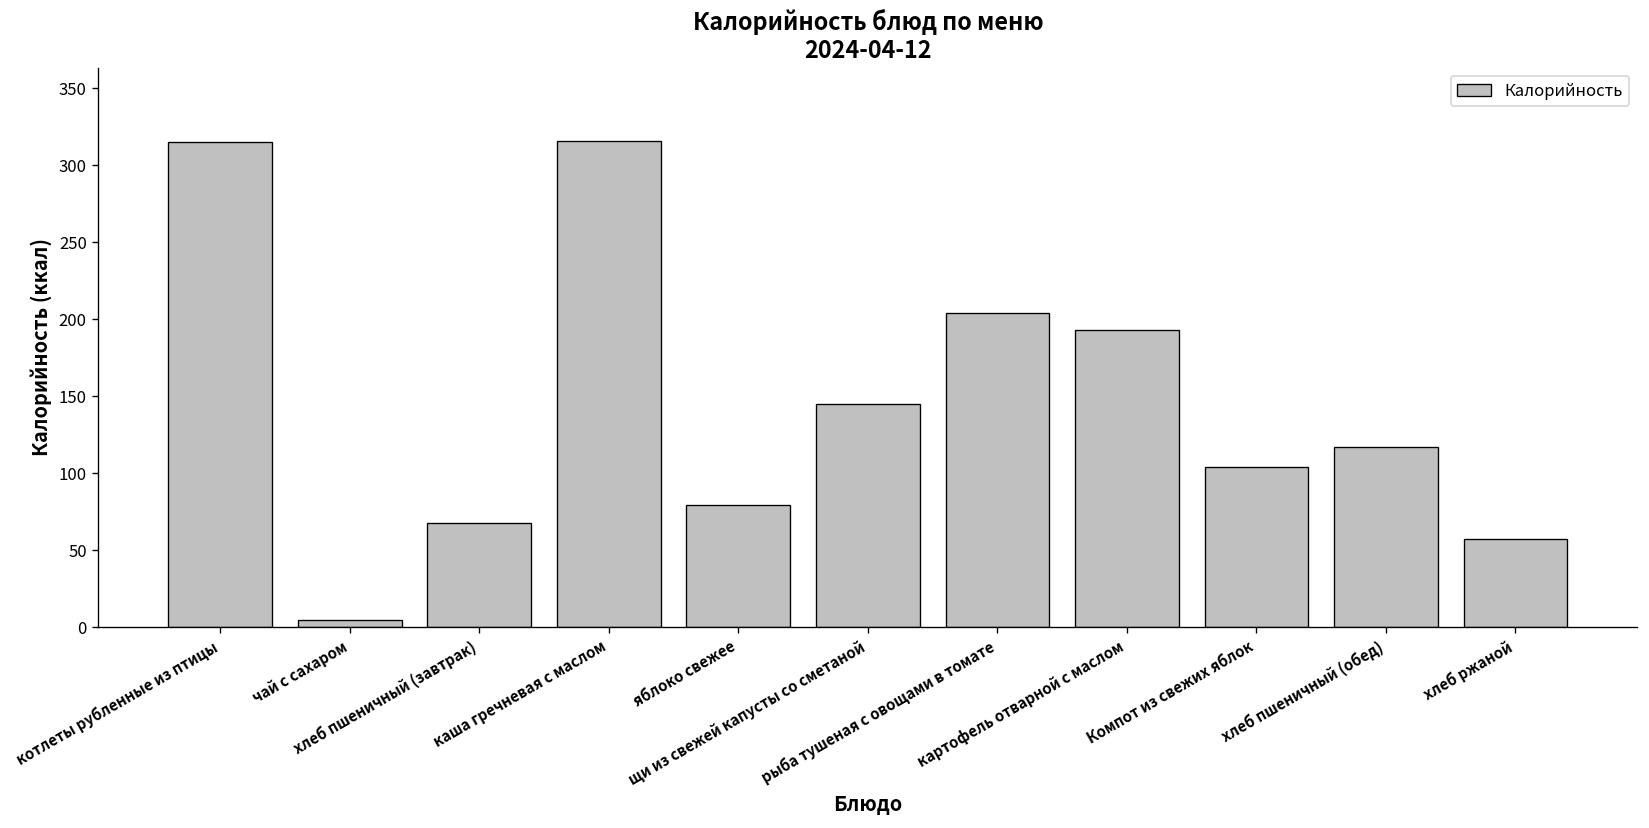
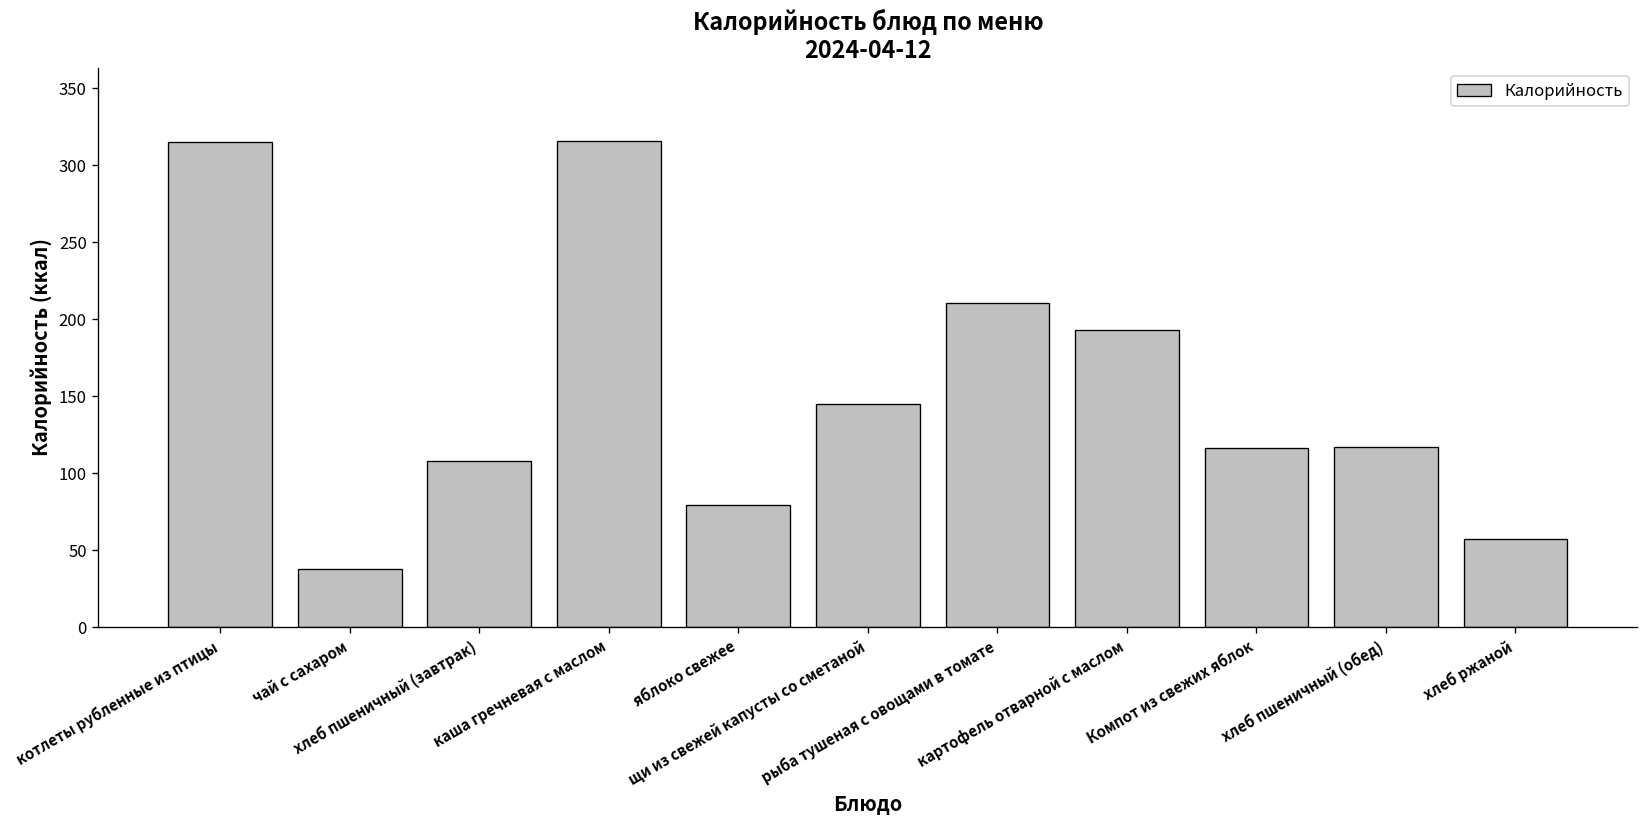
  {
    "котлеты рубленные из птицы": 315,
-   "чай с сахаром": 4,
-   "хлеб пшеничный (завтрак)": 67,
+   "чай с сахаром": 38,
+   "хлеб пшеничный (завтрак)": 108,
    "каша гречневая с маслом": 316,
    "яблоко свежее": 80,
    "щи из свежей капусты со сметаной": 145,
-   "рыба тушеная с овощами в томате": 204,
+   "рыба тушеная с овощами в томате": 211,
    "картофель отварной с маслом": 193,
-   "Компот из свежих яблок": 104,
+   "Компот из свежих яблок": 117,
    "хлеб пшеничный (обед)": 117,
    "хлеб ржаной": 57
  }
